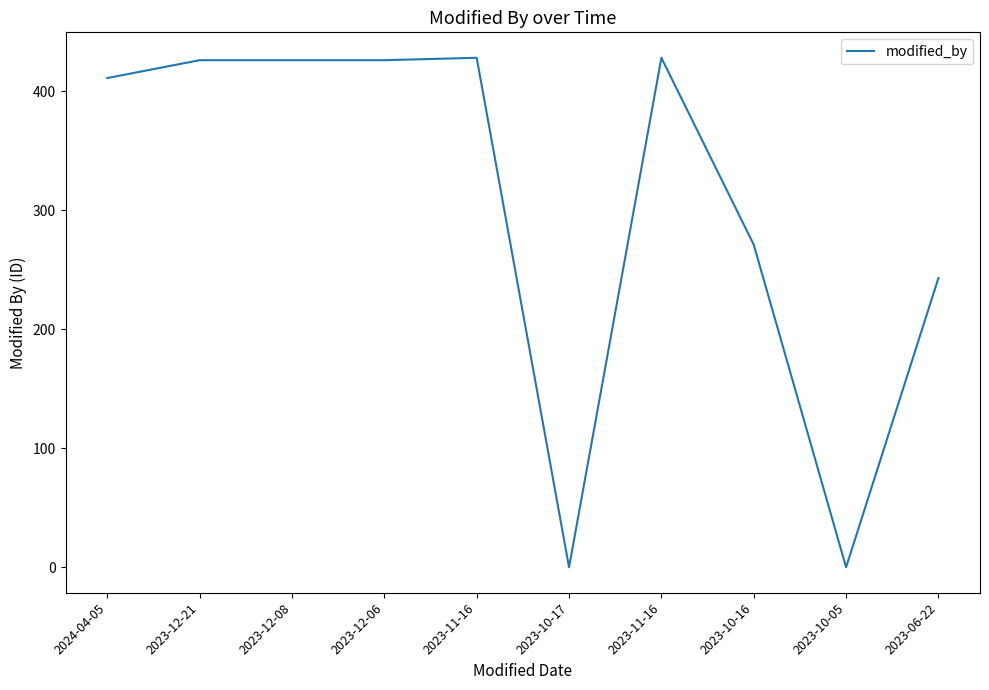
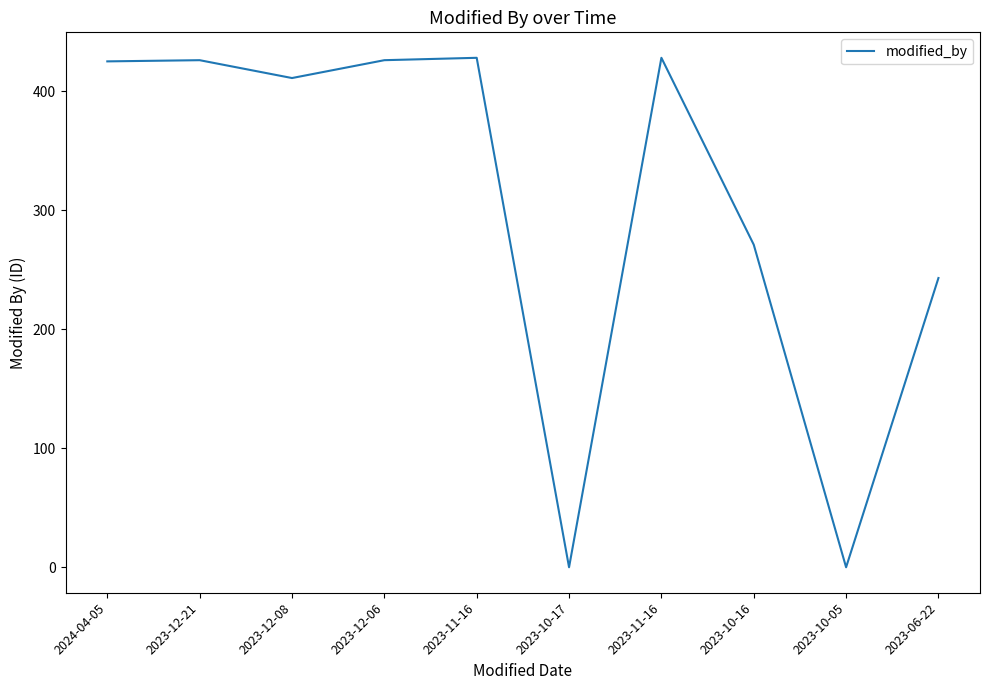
  {
-   "2024-04-05": 411,
+   "2024-04-05": 425,
    "2023-12-21": 426,
-   "2023-12-08": 426,
+   "2023-12-08": 411,
    "2023-12-06": 426,
    "2023-10-17": 0,
    "2023-10-16": 271,
    "2023-10-05": 0,
    "2023-06-22": 243
  }
